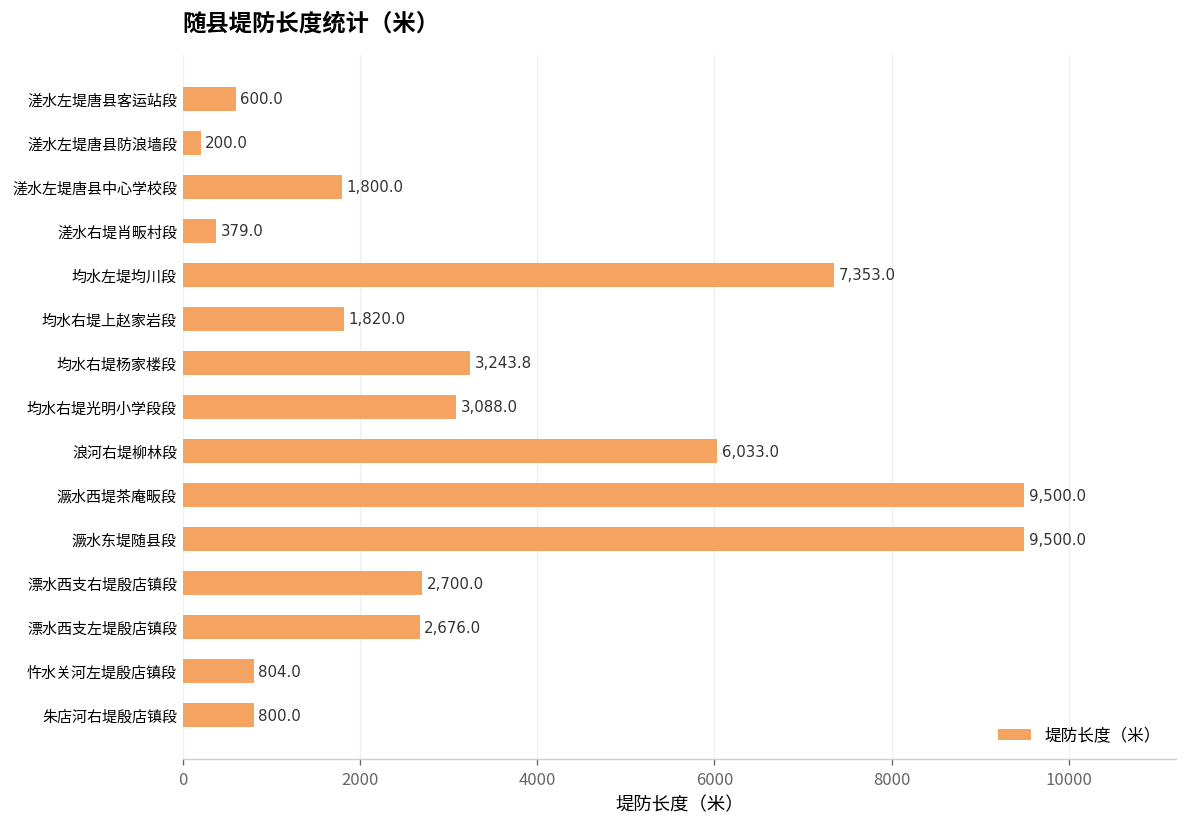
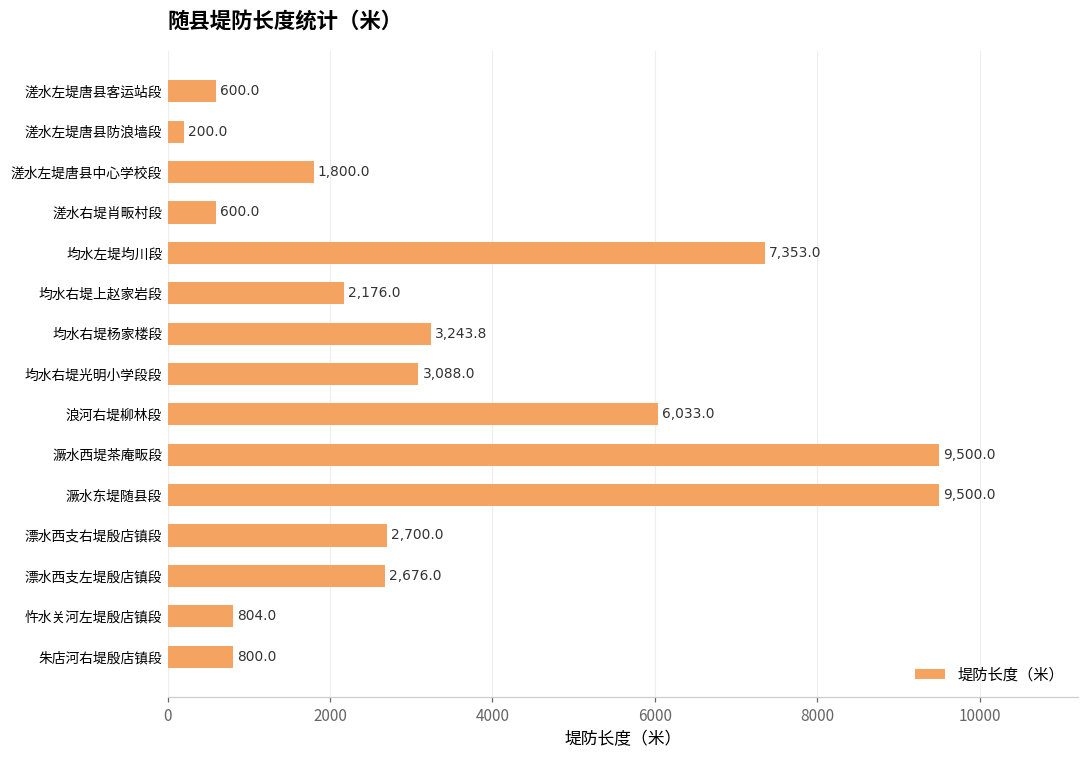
  {
    "溠水左堤唐县客运站段": "600.0",
    "溠水左堤唐县防浪墙段": "200.0",
    "溠水左堤唐县中心学校段": "1,800.0",
-   "溠水右堤肖畈村段": "379.0",
+   "溠水右堤肖畈村段": "600.0",
    "均水左堤均川段": "7,353.0",
-   "均水右堤上赵家岩段": "1,820.0",
+   "均水右堤上赵家岩段": "2,176.0",
    "均水右堤杨家楼段": "3,243.8",
    "均水右堤光明小学段段": "3,088.0",
    "浪河右堤柳林段": "6,033.0",
    "㵐水西堤茶庵畈段": "9,500.0",
    "㵐水东堤随县段": "9,500.0",
    "漂水西支右堤殷店镇段": "2,700.0",
    "漂水西支左堤殷店镇段": "2,676.0",
    "忤水关河左堤殷店镇段": "804.0",
    "朱店河右堤殷店镇段": "800.0"
  }
